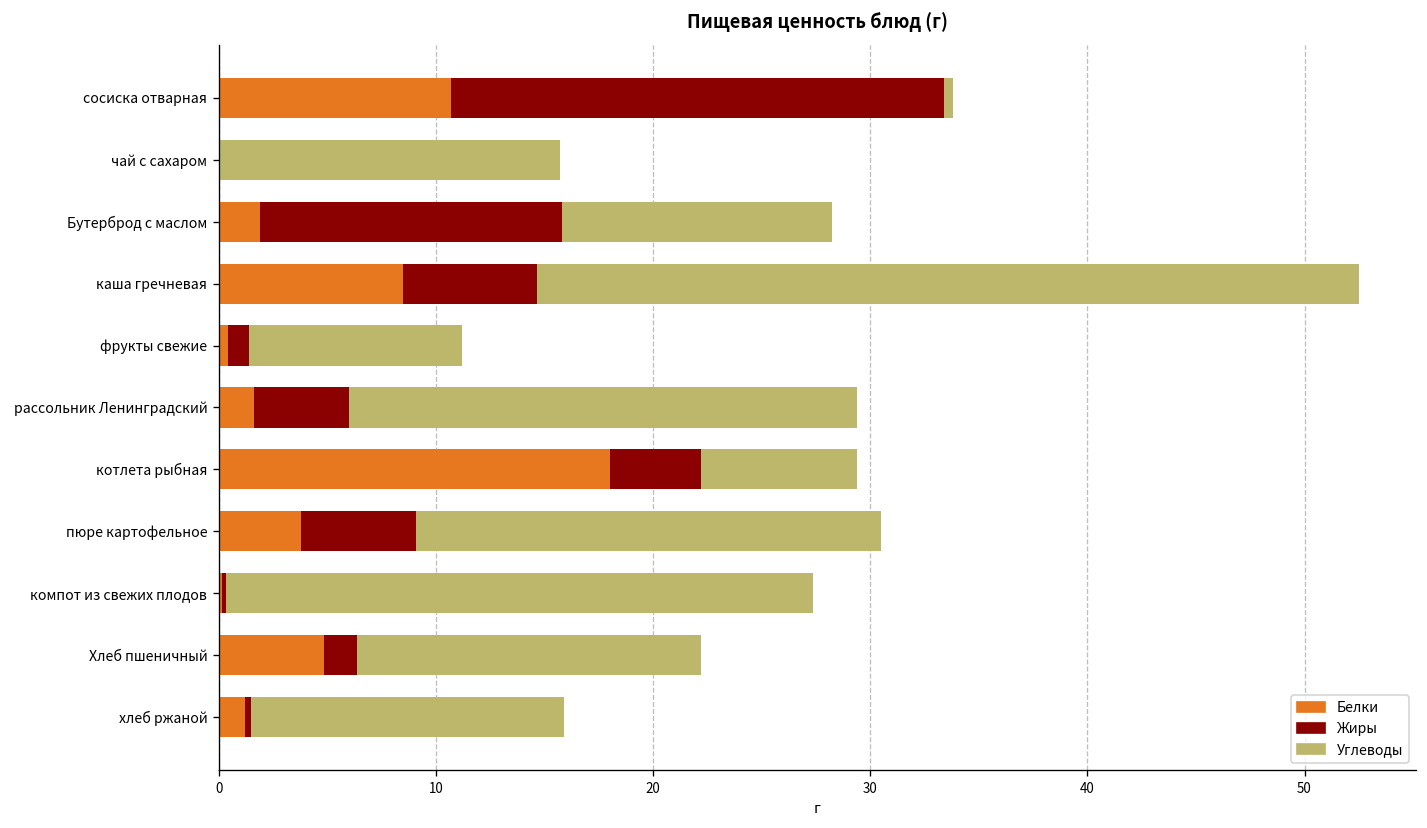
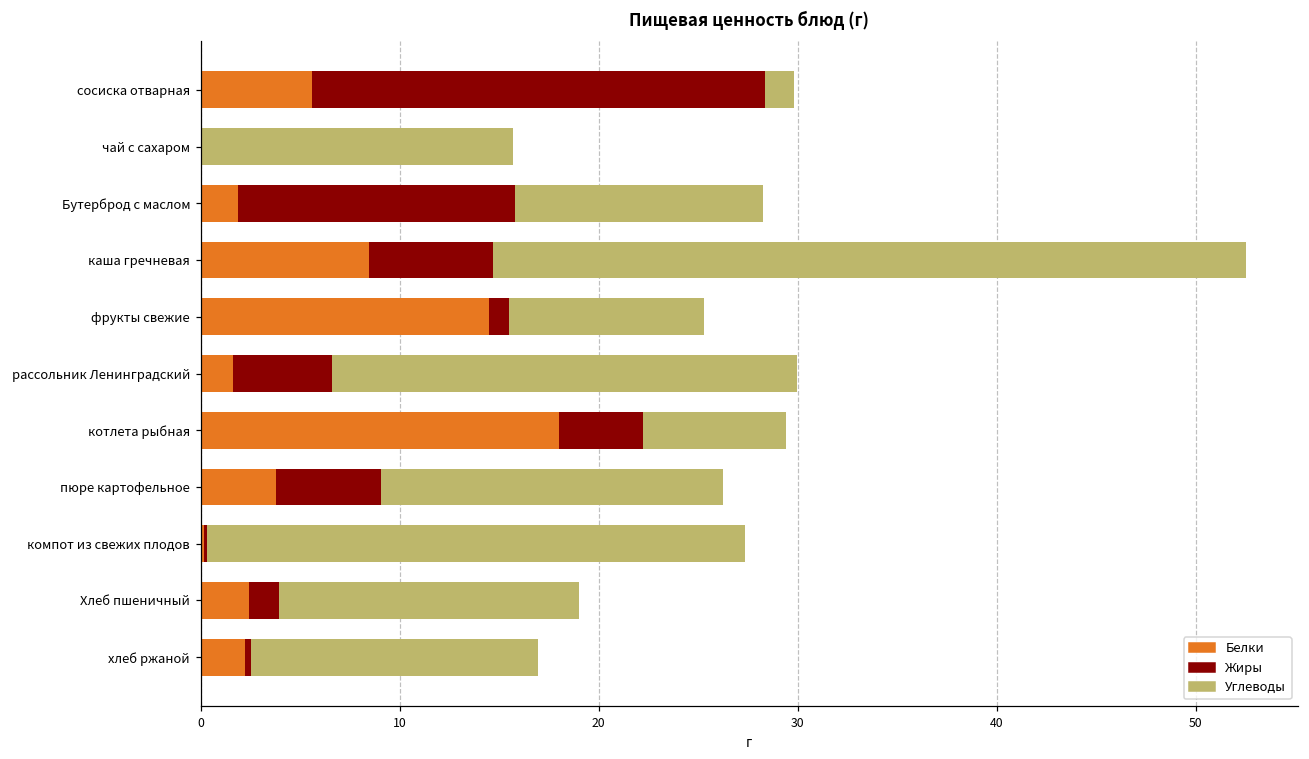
  {
    "Белки": {
-     "сосиска отварная": 10.7,
+     "сосиска отварная": 5.6,
      "чай с сахаром": 0.0,
      "Бутерброд с маслом": 1.9,
      "каша гречневая": 8.5,
-     "фрукты свежие": 0.4,
+     "фрукты свежие": 14.5,
      "рассольник Ленинградский": 1.6,
      "котлета рыбная": 18.0,
      "пюре картофельное": 3.8,
      "компот из свежих плодов": 0.2,
-     "Хлеб пшеничный": 4.9,
-     "хлеб ржаной": 1.2
+     "Хлеб пшеничный": 2.4,
+     "хлеб ржаной": 2.3
    },
    "Жиры": {
      "сосиска отварная": 22.7,
      "чай с сахаром": 0.0,
      "Бутерброд с маслом": 13.9,
      "каша гречневая": 6.2,
      "фрукты свежие": 1.0,
-     "рассольник Ленинградский": 4.4,
+     "рассольник Ленинградский": 5.0,
      "котлета рыбная": 4.2,
      "пюре картофельное": 5.3,
      "компот из свежих плодов": 0.2,
      "Хлеб пшеничный": 1.5,
      "хлеб ржаной": 0.3
    },
    "Углеводы": {
-     "сосиска отварная": 0.4,
+     "сосиска отварная": 1.4,
      "чай с сахаром": 15.7,
      "Бутерброд с маслом": 12.5,
      "каша гречневая": 37.8,
      "фрукты свежие": 9.8,
      "рассольник Ленинградский": 23.4,
      "котлета рыбная": 7.2,
-     "пюре картофельное": 21.4,
+     "пюре картофельное": 17.2,
      "компот из свежих плодов": 27.0,
-     "Хлеб пшеничный": 15.9,
+     "Хлеб пшеничный": 15.1,
      "хлеб ржаной": 14.4
    }
  }
